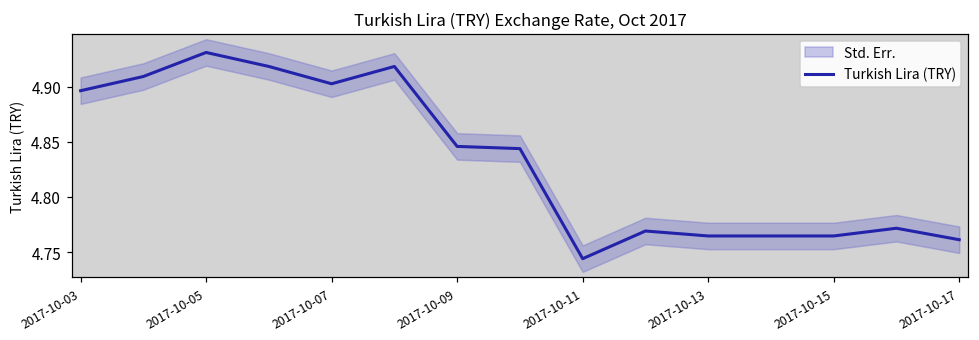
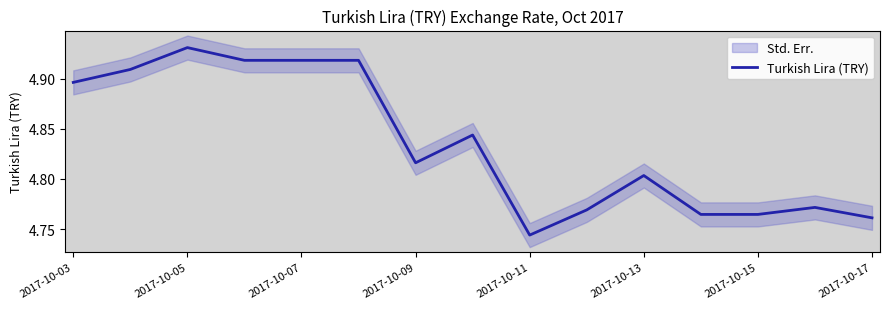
  {
    "Turkish Lira (TRY)": {
      "2017-10-03": 4.896,
      "2017-10-05": 4.931,
-     "2017-10-07": 4.903,
-     "2017-10-09": 4.846,
+     "2017-10-07": 4.918,
+     "2017-10-09": 4.816,
      "2017-10-11": 4.744,
-     "2017-10-13": 4.765,
+     "2017-10-13": 4.803,
      "2017-10-15": 4.765,
      "2017-10-17": 4.761
    }
  }
